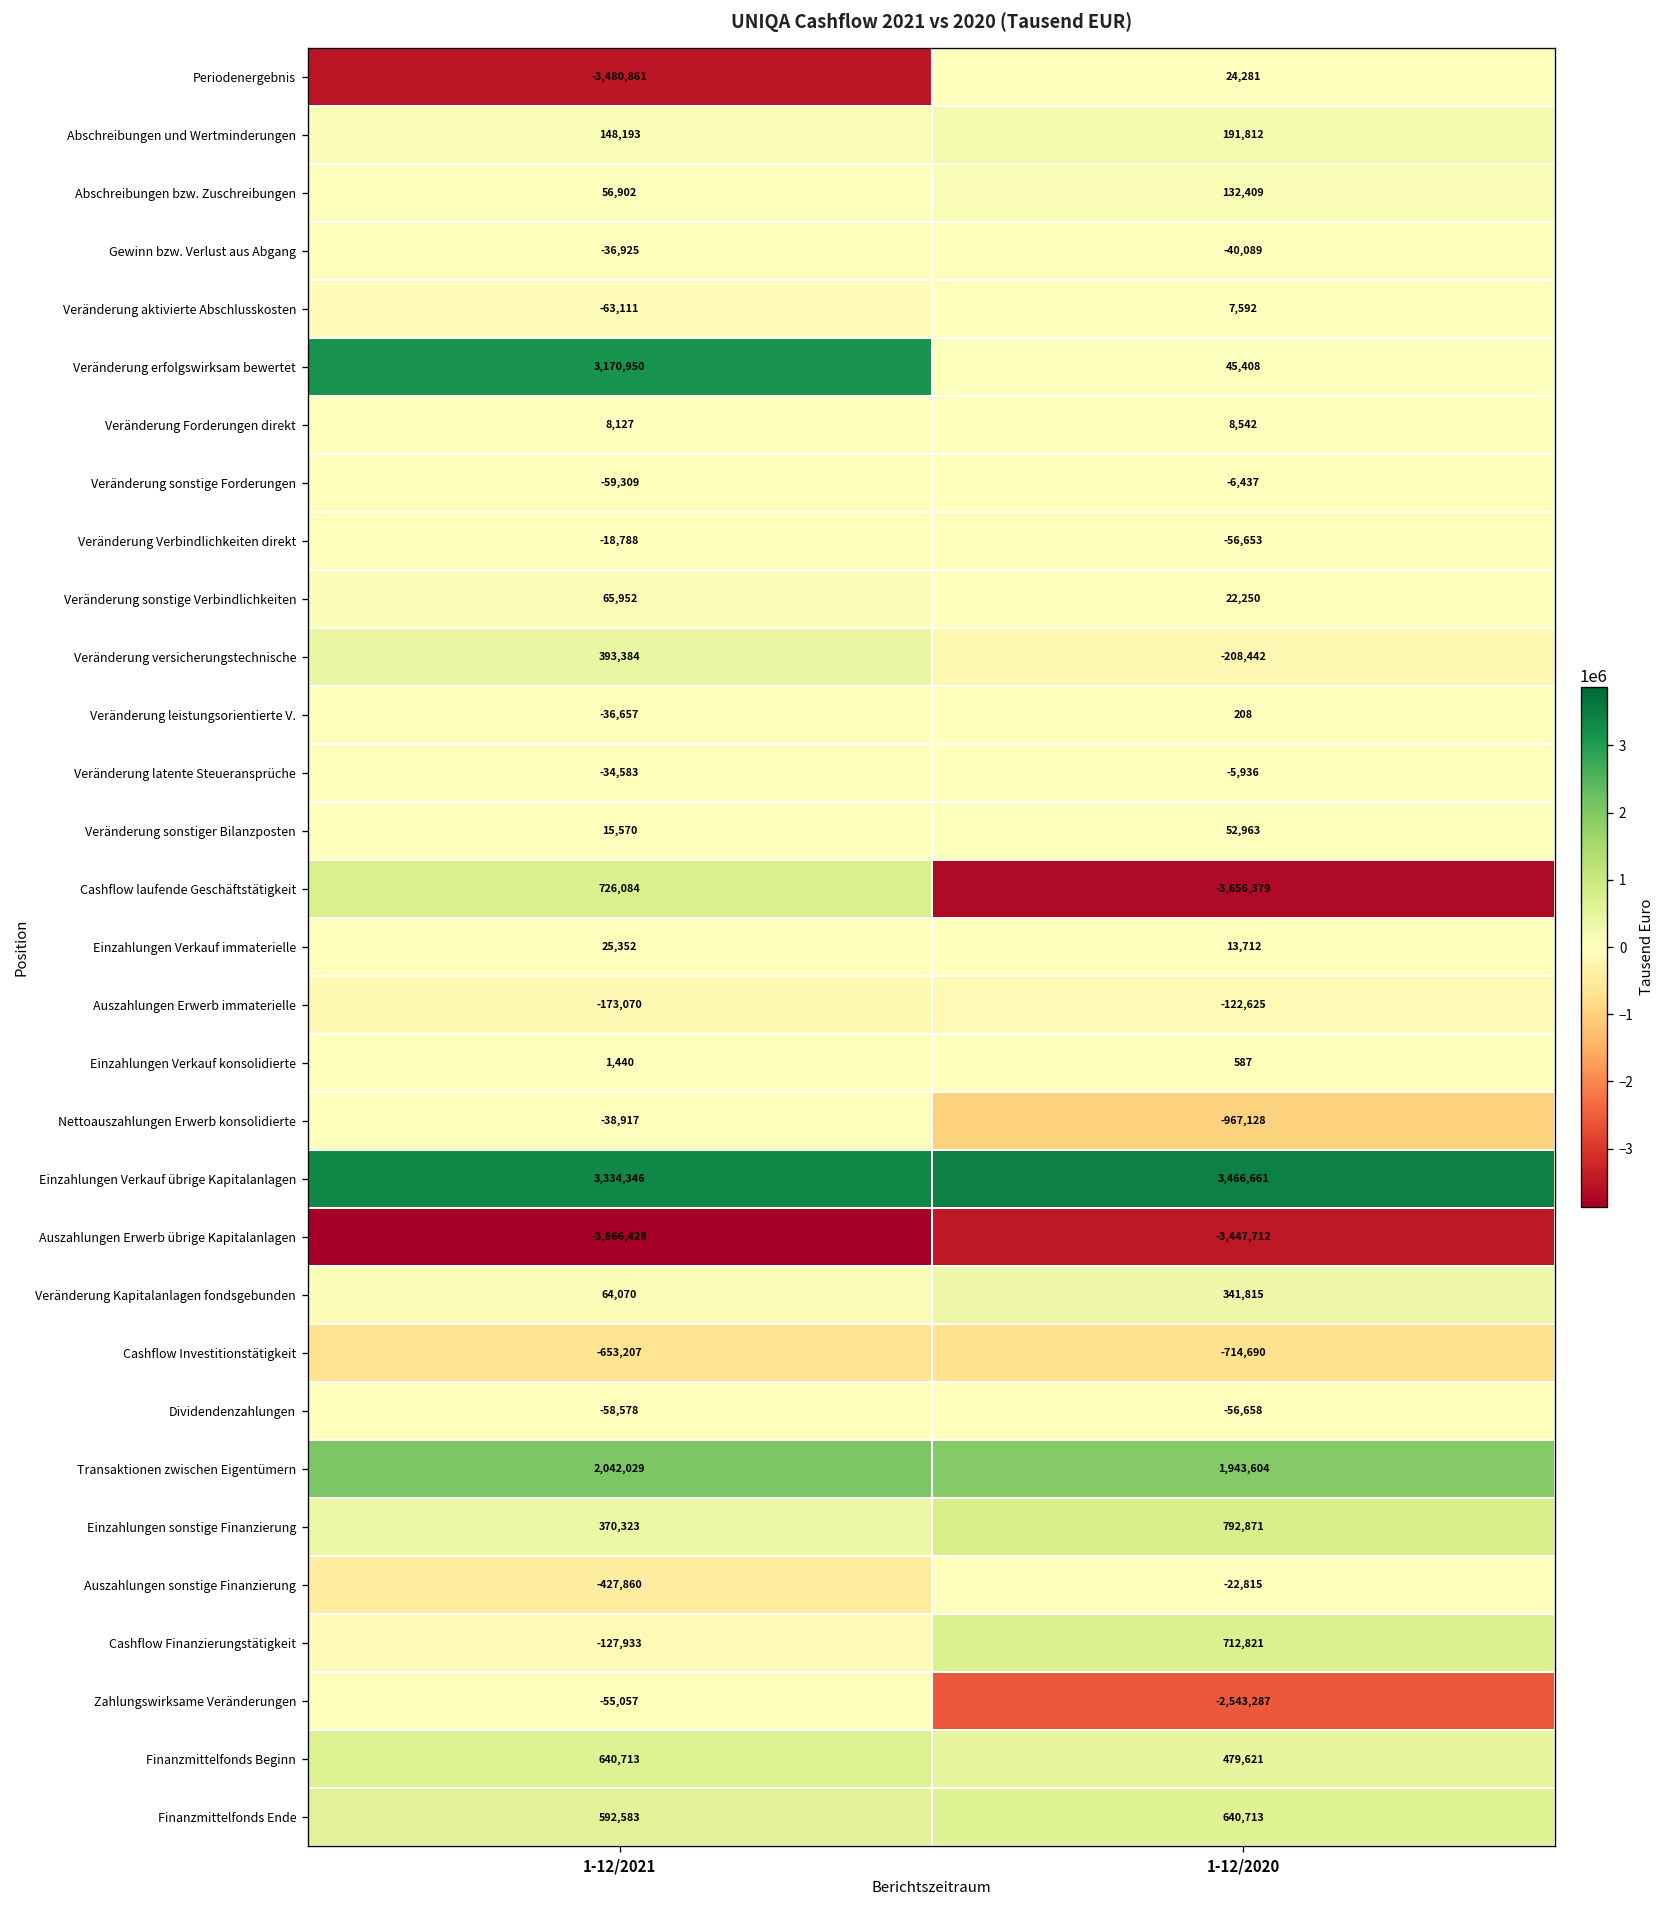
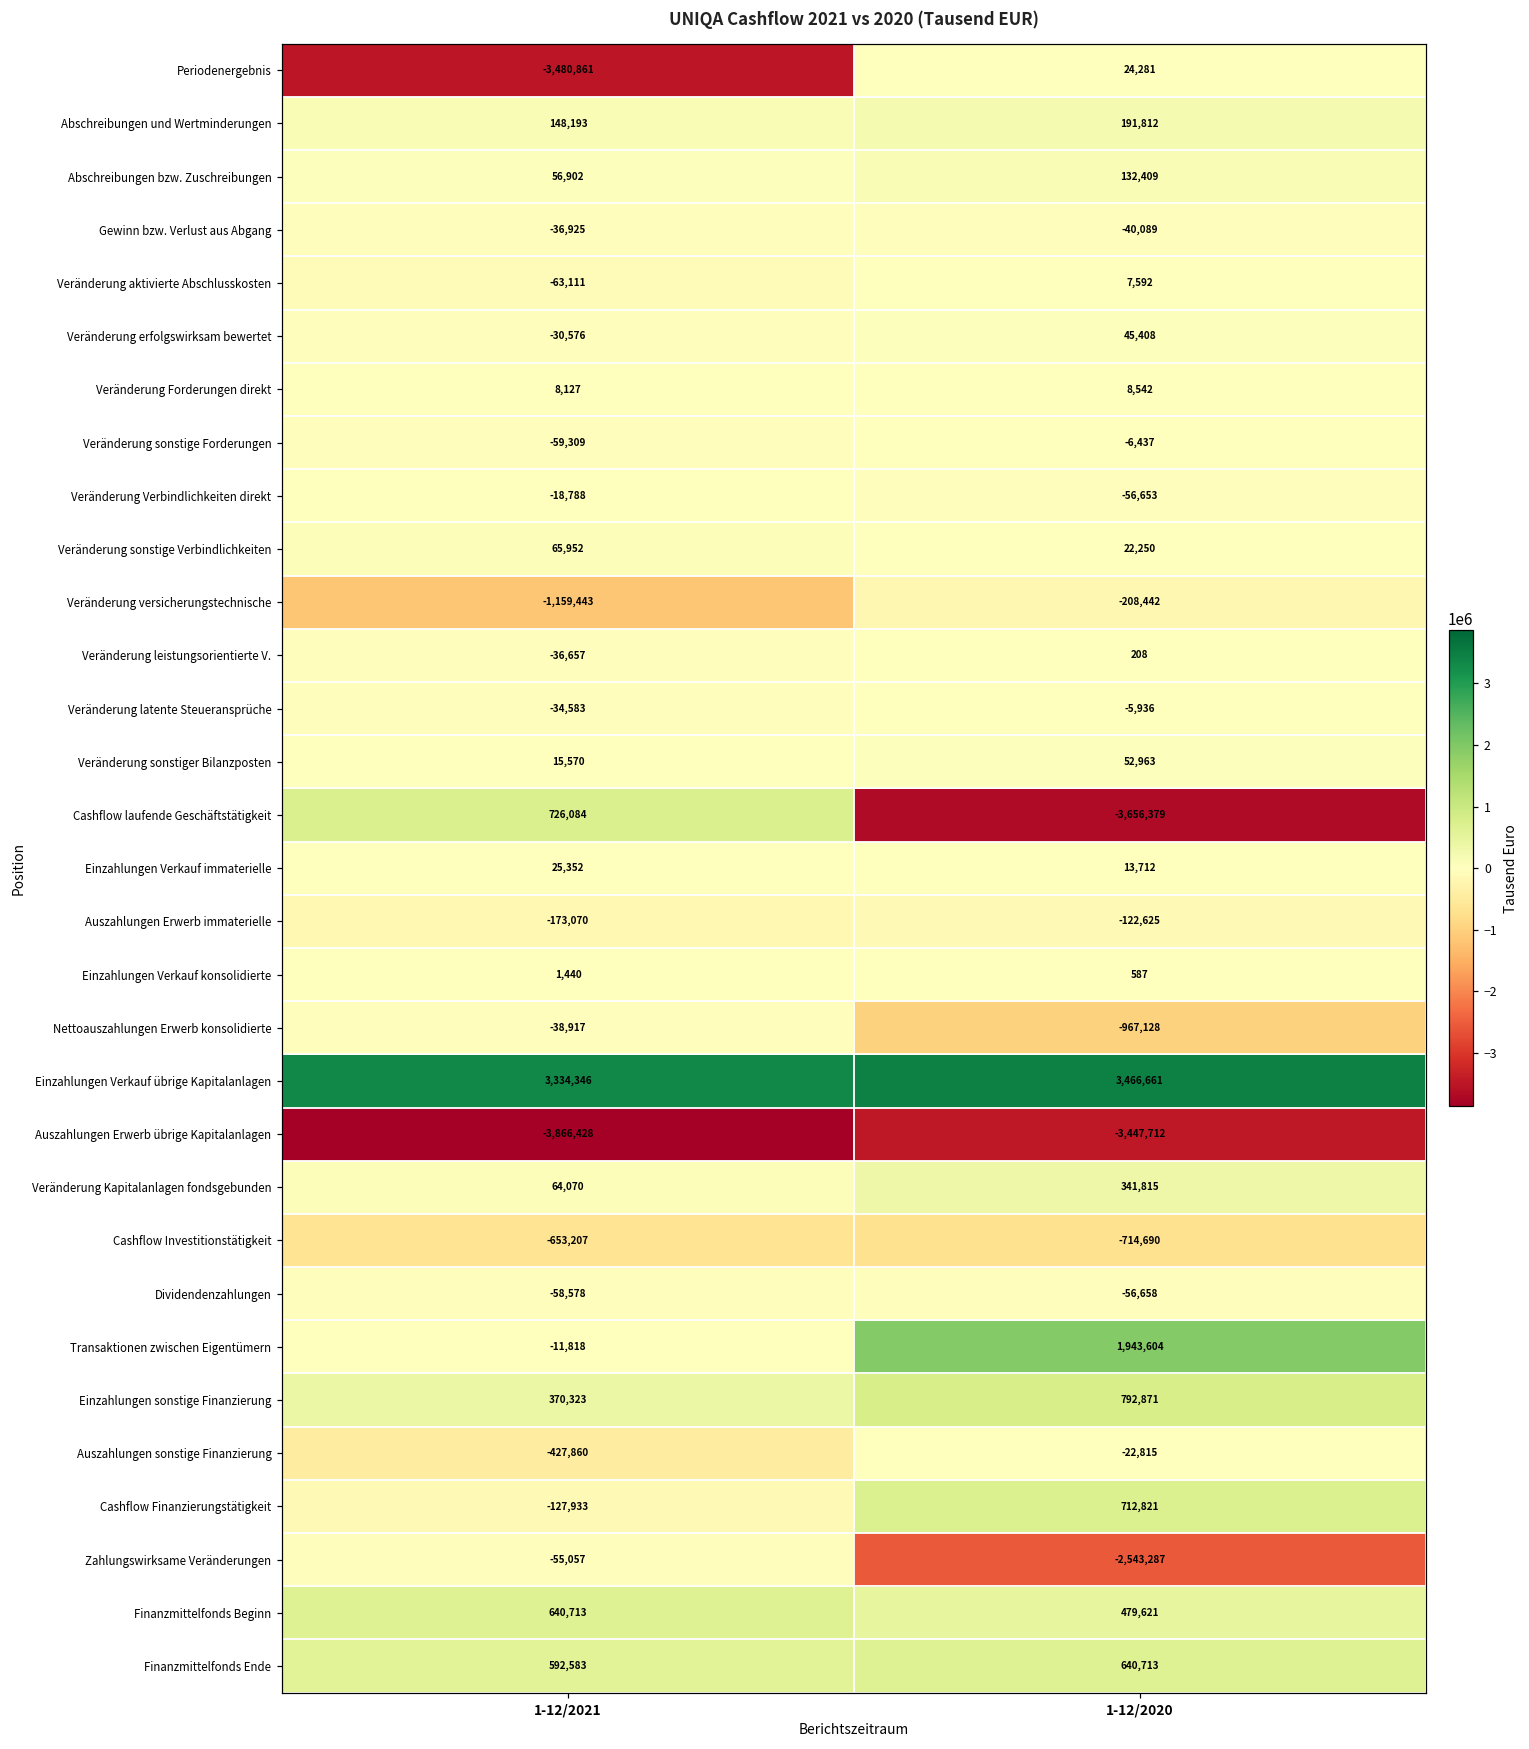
  {
    "Periodenergebnis": {
      "1-12/2021": "-3,480,861",
      "1-12/2020": "24,281"
    },
    "Abschreibungen und Wertminderungen": {
      "1-12/2021": "148,193",
      "1-12/2020": "191,812"
    },
    "Abschreibungen bzw. Zuschreibungen": {
      "1-12/2021": "56,902",
      "1-12/2020": "132,409"
    },
    "Gewinn bzw. Verlust aus Abgang": {
      "1-12/2021": "-36,925",
      "1-12/2020": "-40,089"
    },
    "Veränderung aktivierte Abschlusskosten": {
      "1-12/2021": "-63,111",
      "1-12/2020": "7,592"
    },
    "Veränderung erfolgswirksam bewertet": {
-     "1-12/2021": "3,170,950",
+     "1-12/2021": "-30,576",
      "1-12/2020": "45,408"
    },
    "Veränderung Forderungen direkt": {
      "1-12/2021": "8,127",
      "1-12/2020": "8,542"
    },
    "Veränderung sonstige Forderungen": {
      "1-12/2021": "-59,309",
      "1-12/2020": "-6,437"
    },
    "Veränderung Verbindlichkeiten direkt": {
      "1-12/2021": "-18,788",
      "1-12/2020": "-56,653"
    },
    "Veränderung sonstige Verbindlichkeiten": {
      "1-12/2021": "65,952",
      "1-12/2020": "22,250"
    },
    "Veränderung versicherungstechnische": {
-     "1-12/2021": "393,384",
+     "1-12/2021": "-1,159,443",
      "1-12/2020": "-208,442"
    },
    "Veränderung leistungsorientierte V.": {
      "1-12/2021": "-36,657",
      "1-12/2020": "208"
    },
    "Veränderung latente Steueransprüche": {
      "1-12/2021": "-34,583",
      "1-12/2020": "-5,936"
    },
    "Veränderung sonstiger Bilanzposten": {
      "1-12/2021": "15,570",
      "1-12/2020": "52,963"
    },
    "Cashflow laufende Geschäftstätigkeit": {
      "1-12/2021": "726,084",
      "1-12/2020": "-3,656,379"
    },
    "Einzahlungen Verkauf immaterielle": {
      "1-12/2021": "25,352",
      "1-12/2020": "13,712"
    },
    "Auszahlungen Erwerb immaterielle": {
      "1-12/2021": "-173,070",
      "1-12/2020": "-122,625"
    },
    "Einzahlungen Verkauf konsolidierte": {
      "1-12/2021": "1,440",
      "1-12/2020": "587"
    },
    "Nettoauszahlungen Erwerb konsolidierte": {
      "1-12/2021": "-38,917",
      "1-12/2020": "-967,128"
    },
    "Einzahlungen Verkauf übrige Kapitalanlagen": {
      "1-12/2021": "3,334,346",
      "1-12/2020": "3,466,661"
    },
    "Auszahlungen Erwerb übrige Kapitalanlagen": {
      "1-12/2021": "-3,866,428",
      "1-12/2020": "-3,447,712"
    },
    "Veränderung Kapitalanlagen fondsgebunden": {
      "1-12/2021": "64,070",
      "1-12/2020": "341,815"
    },
    "Cashflow Investitionstätigkeit": {
      "1-12/2021": "-653,207",
      "1-12/2020": "-714,690"
    },
    "Dividendenzahlungen": {
      "1-12/2021": "-58,578",
      "1-12/2020": "-56,658"
    },
    "Transaktionen zwischen Eigentümern": {
-     "1-12/2021": "2,042,029",
+     "1-12/2021": "-11,818",
      "1-12/2020": "1,943,604"
    },
    "Einzahlungen sonstige Finanzierung": {
      "1-12/2021": "370,323",
      "1-12/2020": "792,871"
    },
    "Auszahlungen sonstige Finanzierung": {
      "1-12/2021": "-427,860",
      "1-12/2020": "-22,815"
    },
    "Cashflow Finanzierungstätigkeit": {
      "1-12/2021": "-127,933",
      "1-12/2020": "712,821"
    },
    "Zahlungswirksame Veränderungen": {
      "1-12/2021": "-55,057",
      "1-12/2020": "-2,543,287"
    },
    "Finanzmittelfonds Beginn": {
      "1-12/2021": "640,713",
      "1-12/2020": "479,621"
    },
    "Finanzmittelfonds Ende": {
      "1-12/2021": "592,583",
      "1-12/2020": "640,713"
    }
  }
